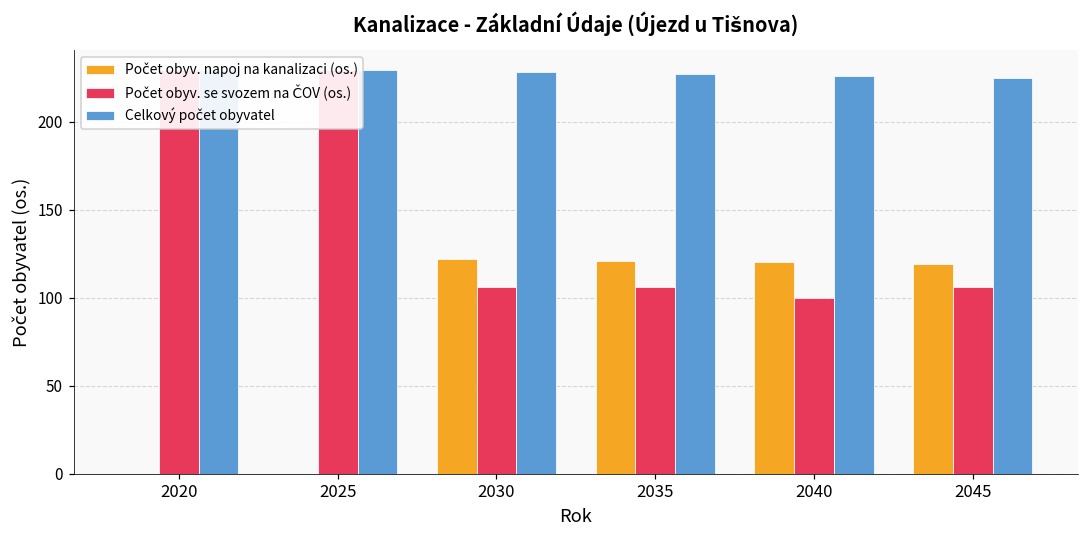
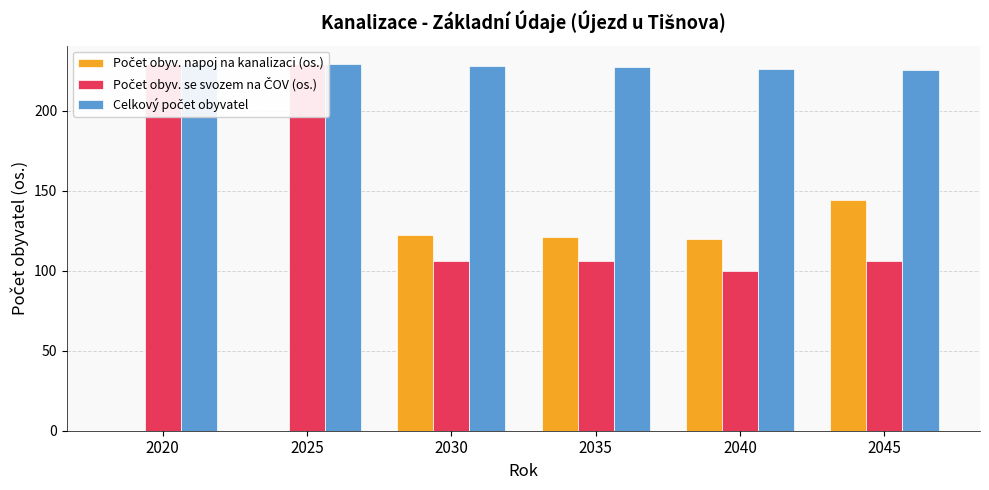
  {
    "Počet obyv. napoj na kanalizaci (os.)": {
      "2020": 0,
      "2025": 0,
      "2030": 122,
      "2035": 121,
      "2040": 120,
-     "2045": 119
+     "2045": 144
    },
    "Počet obyv. se svozem na ČOV (os.)": {
      "2030": 106,
      "2035": 106,
      "2040": 100,
      "2045": 106
    },
    "Celkový počet obyvatel": {
      "2025": 229,
      "2030": 228,
      "2035": 227,
      "2040": 226,
      "2045": 225
    }
  }
